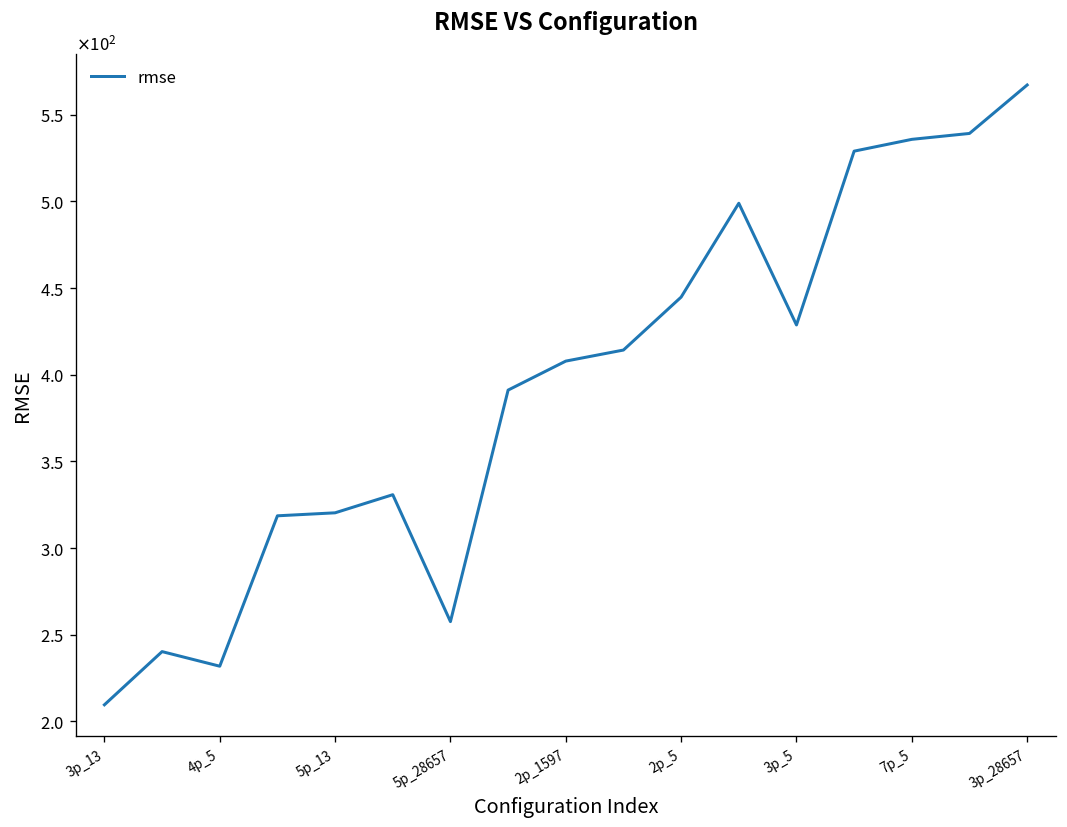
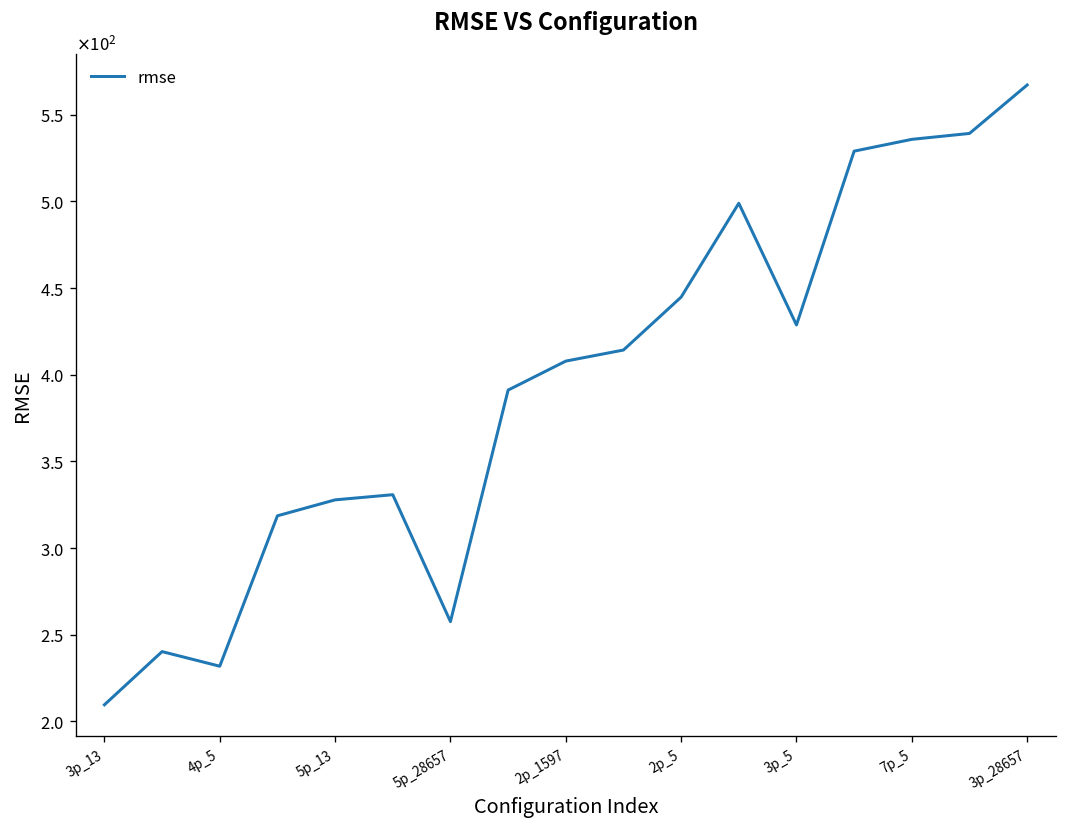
  {
    "3p_13": 210,
    "4p_5": 232,
-   "5p_13": 320,
+   "5p_13": 328,
    "5p_28657": 258,
    "2p_1597": 408,
    "2p_5": 445,
    "3p_5": 429,
    "7p_5": 536,
    "3p_28657": 567
  }
